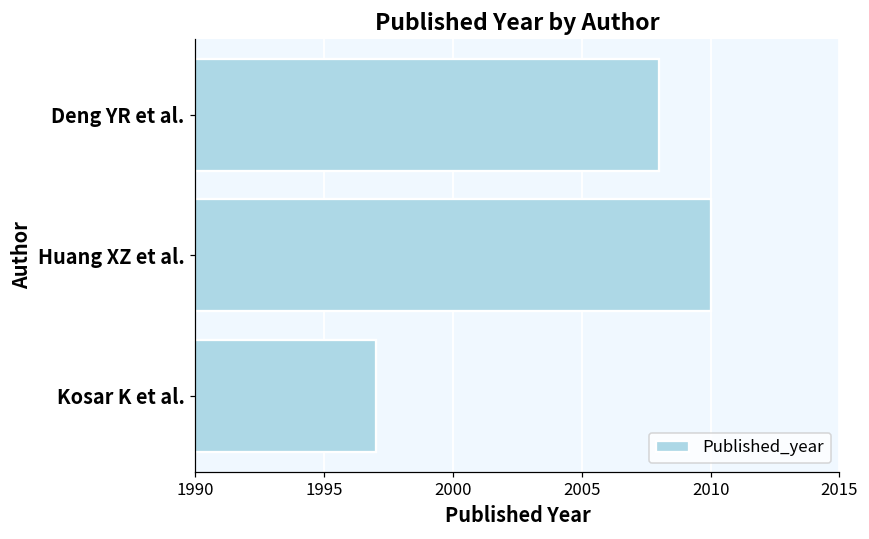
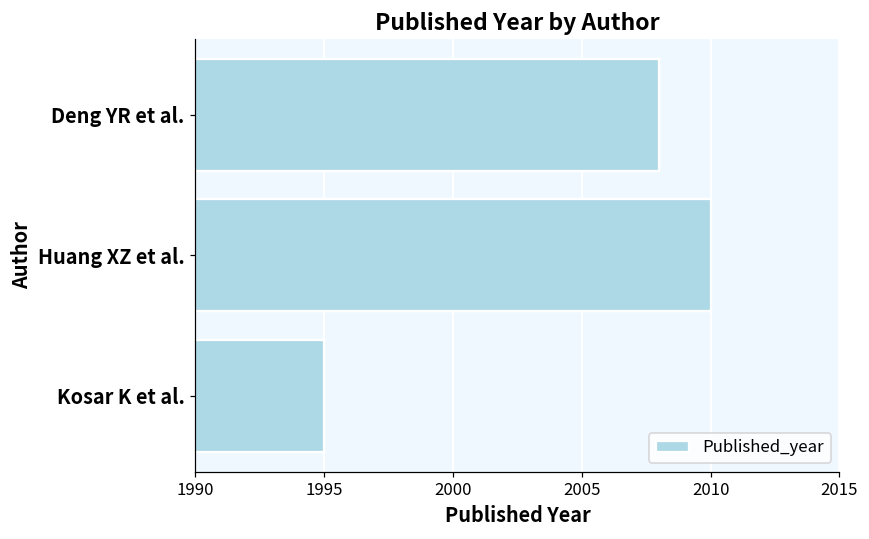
  {
    "Deng YR et al.": 2008,
    "Huang XZ et al.": 2010,
-   "Kosar K et al.": 1997
+   "Kosar K et al.": 1995
  }
